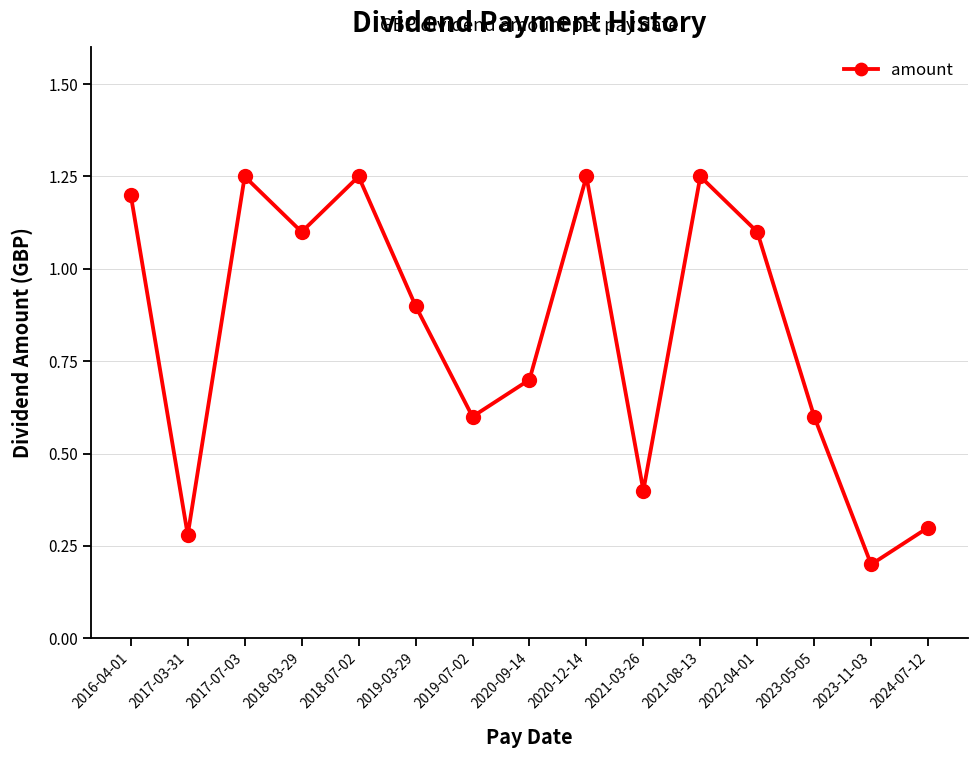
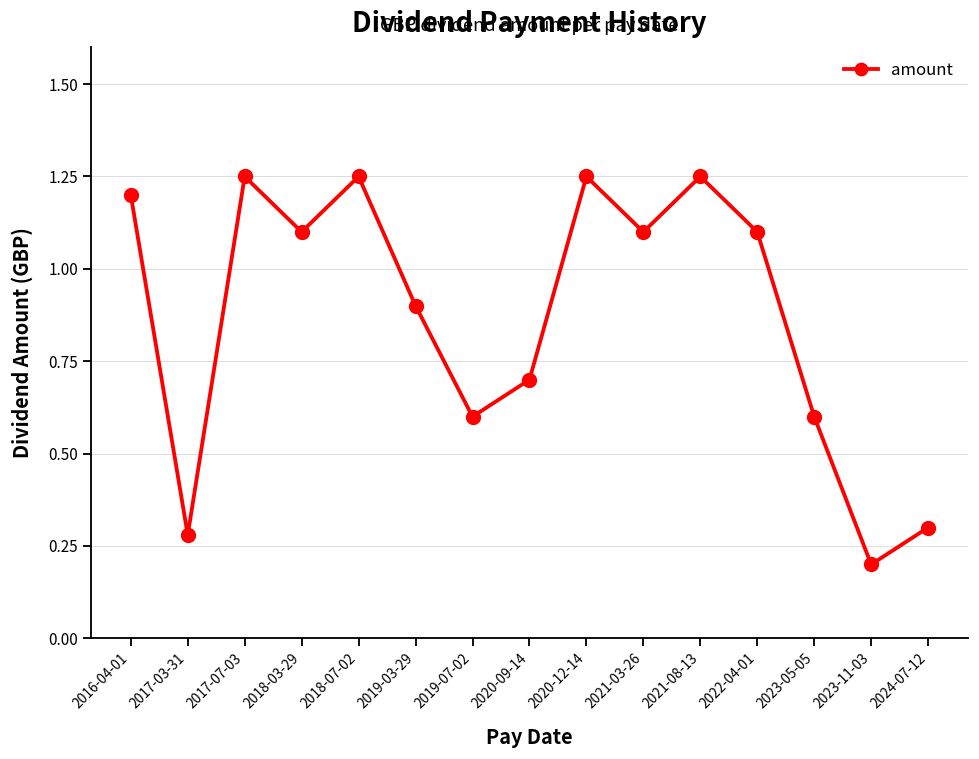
  {
    "2016-04-01": 1.2,
    "2017-03-31": 0.28,
    "2017-07-03": 1.25,
    "2018-03-29": 1.1,
    "2018-07-02": 1.25,
    "2019-03-29": 0.9,
    "2019-07-02": 0.6,
    "2020-09-14": 0.7,
    "2020-12-14": 1.25,
-   "2021-03-26": 0.4,
+   "2021-03-26": 1.1,
    "2021-08-13": 1.25,
    "2022-04-01": 1.1,
    "2023-05-05": 0.6,
    "2023-11-03": 0.2,
    "2024-07-12": 0.3
  }
